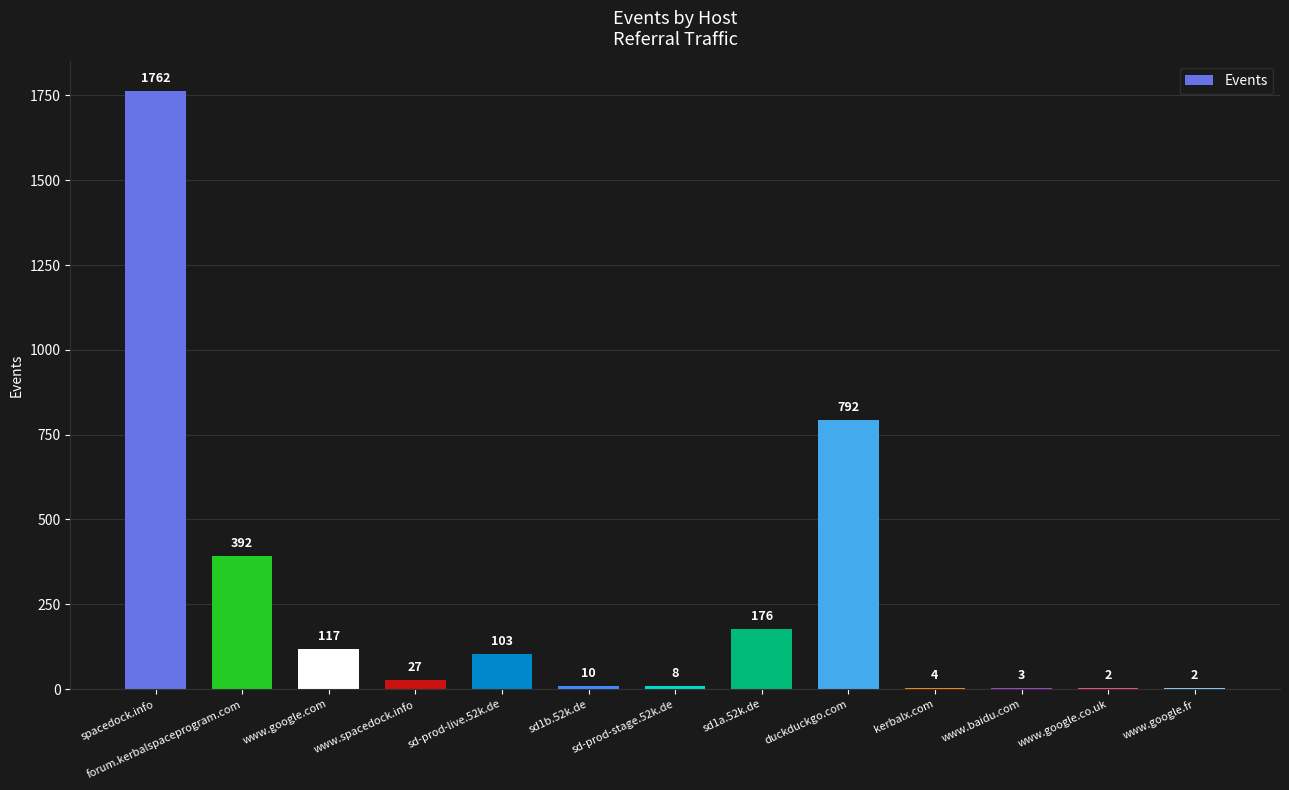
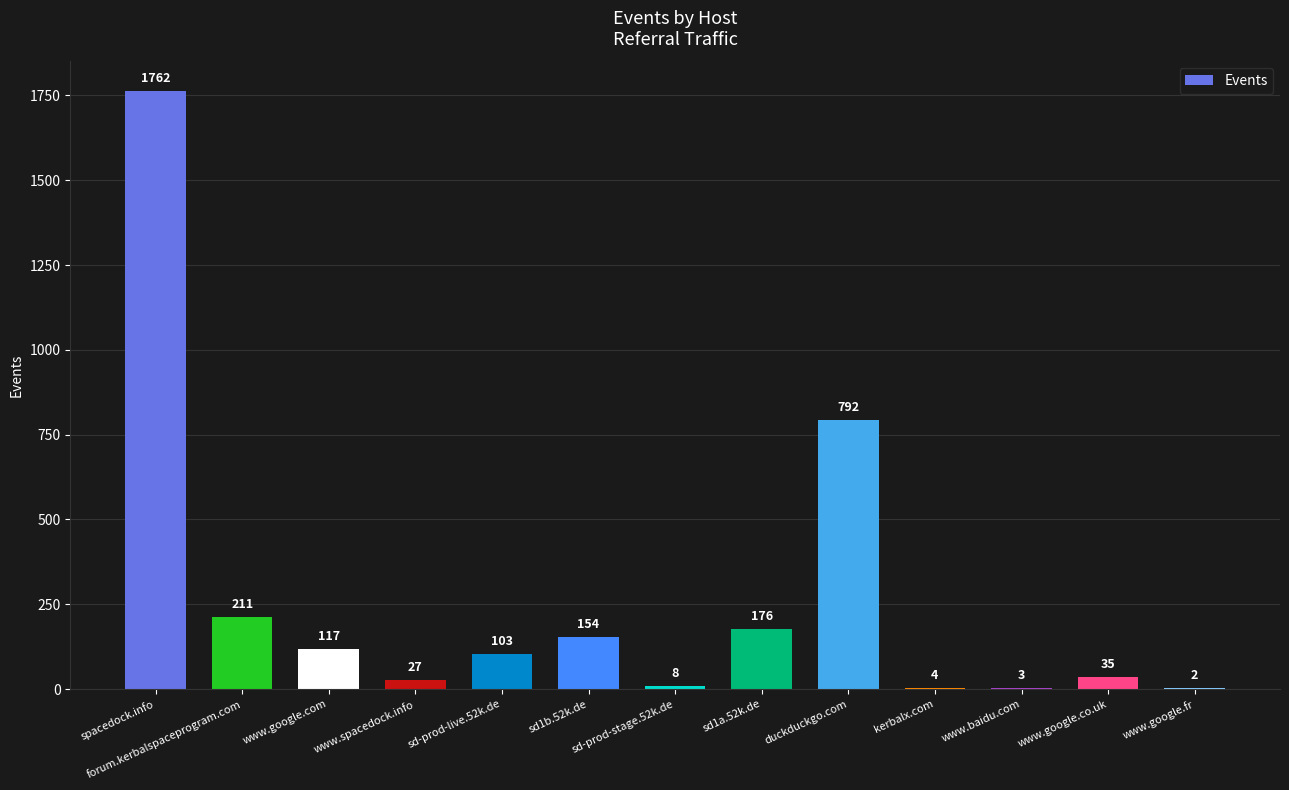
  {
    "spacedock.info": 1762,
-   "forum.kerbalspaceprogram.com": 392,
+   "forum.kerbalspaceprogram.com": 211,
    "www.google.com": 117,
    "www.spacedock.info": 27,
    "sd-prod-live.52k.de": 103,
-   "sd1b.52k.de": 10,
+   "sd1b.52k.de": 154,
    "sd-prod-stage.52k.de": 8,
    "sd1a.52k.de": 176,
    "duckduckgo.com": 792,
    "kerbalx.com": 4,
    "www.baidu.com": 3,
-   "www.google.co.uk": 2,
+   "www.google.co.uk": 35,
    "www.google.fr": 2
  }
